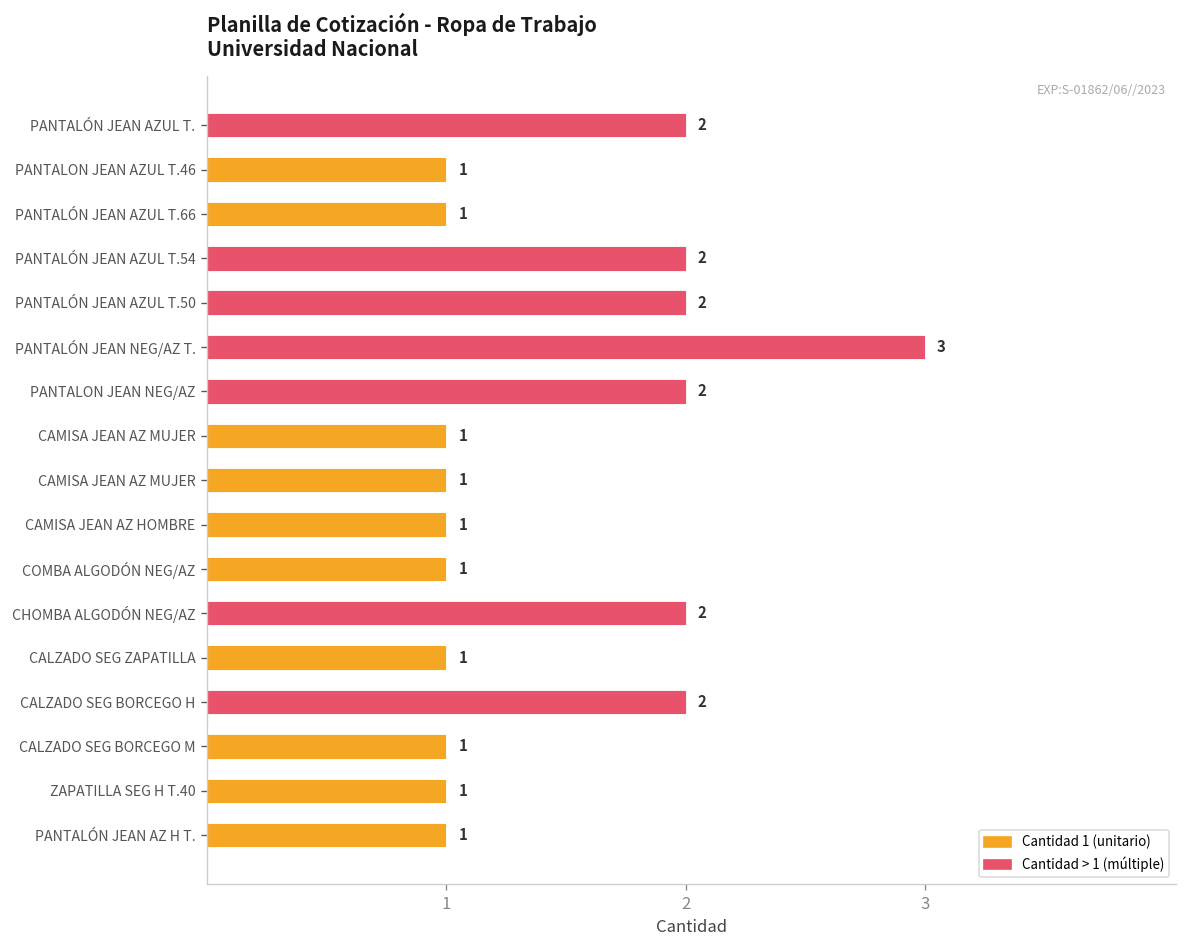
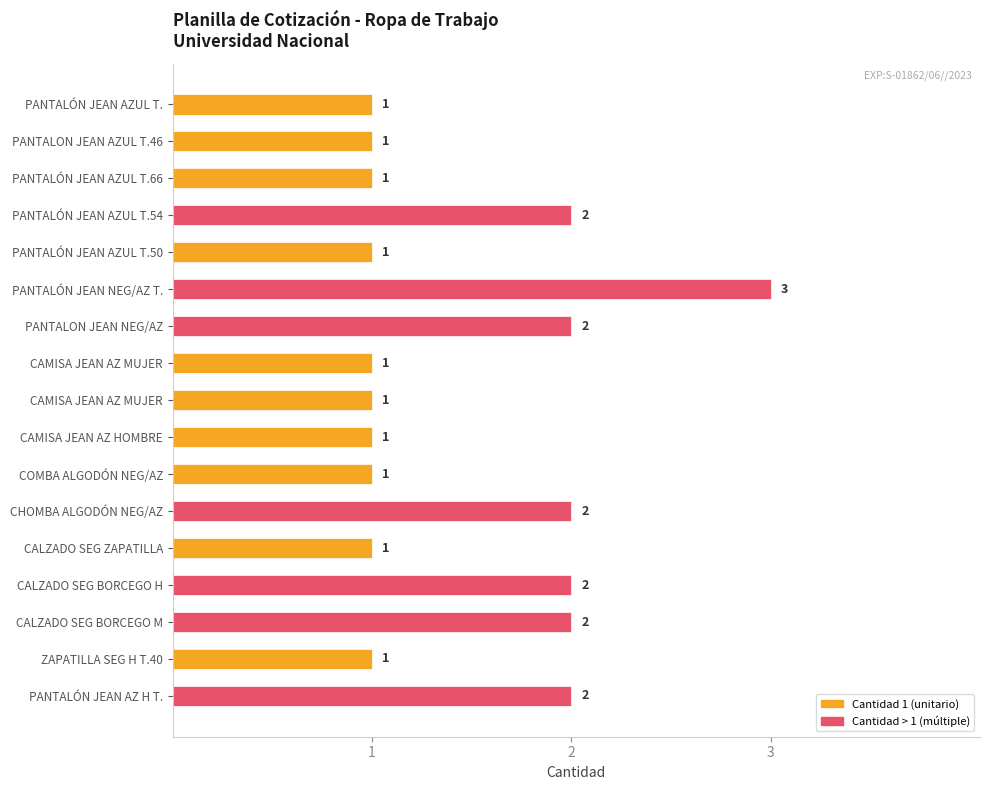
  {
-   "PANTALÓN JEAN AZUL T.": 2,
+   "PANTALÓN JEAN AZUL T.": 1,
    "PANTALON JEAN AZUL T.46": 1,
    "PANTALÓN JEAN AZUL T.66": 1,
    "PANTALÓN JEAN AZUL T.54": 2,
-   "PANTALÓN JEAN AZUL T.50": 2,
+   "PANTALÓN JEAN AZUL T.50": 1,
    "PANTALÓN JEAN NEG/AZ T.": 3,
    "PANTALON JEAN NEG/AZ": 2,
    "CAMISA JEAN AZ HOMBRE": 1,
    "COMBA ALGODÓN NEG/AZ": 1,
    "CHOMBA ALGODÓN NEG/AZ": 2,
    "CALZADO SEG ZAPATILLA": 1,
    "CALZADO SEG BORCEGO H": 2,
-   "CALZADO SEG BORCEGO M": 1,
+   "CALZADO SEG BORCEGO M": 2,
    "ZAPATILLA SEG H T.40": 1,
-   "PANTALÓN JEAN AZ H T.": 1
+   "PANTALÓN JEAN AZ H T.": 2
  }
